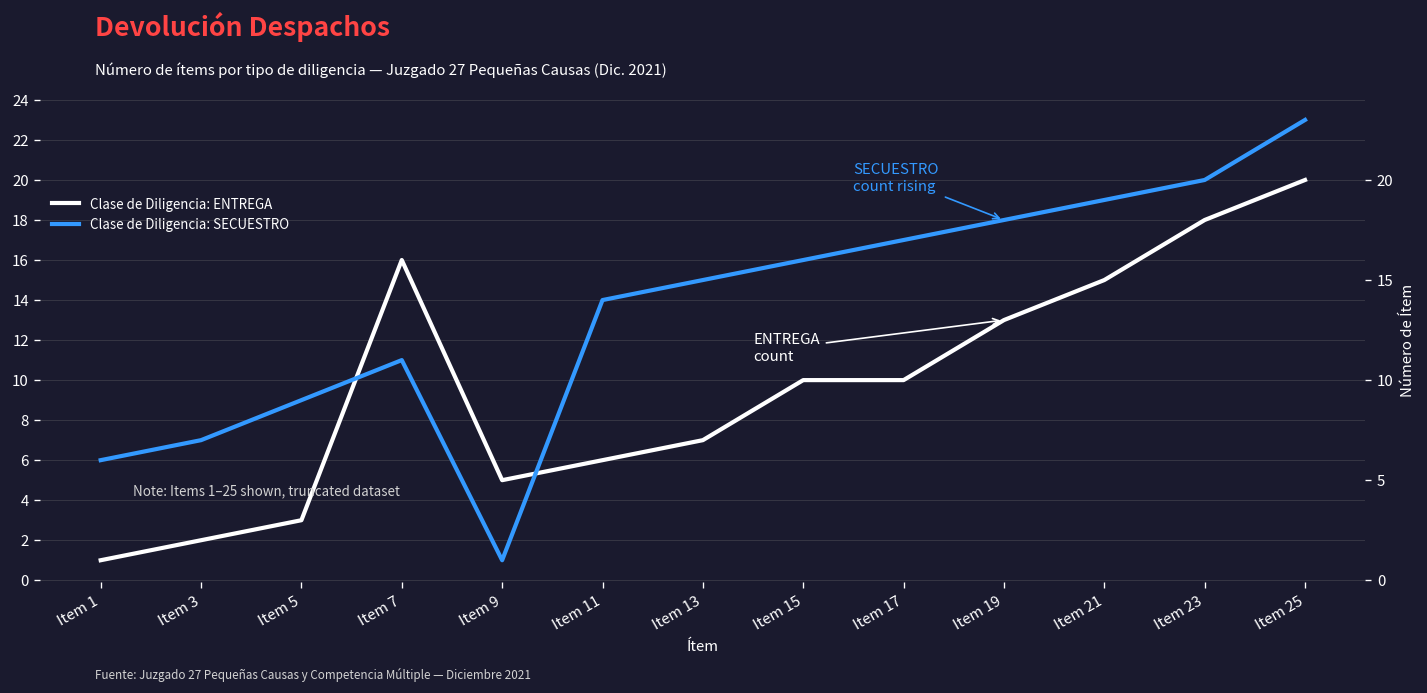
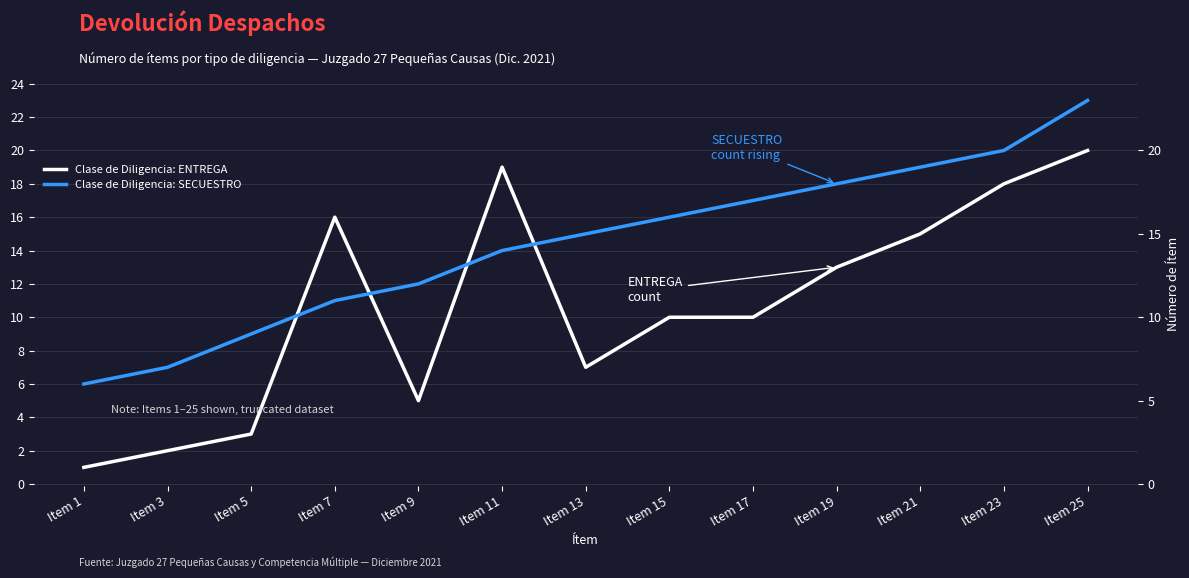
  {
    "Clase de Diligencia: ENTREGA": {
      "Item 1": 1,
      "Item 3": 2,
      "Item 7": 16,
      "Item 9": 5,
-     "Item 11": 6,
+     "Item 11": 19,
      "Item 13": 7,
      "Item 15": 10,
      "Item 17": 10,
      "Item 19": 13,
      "Item 21": 15,
      "Item 23": 18,
      "Item 25": 20
    },
    "Clase de Diligencia: SECUESTRO": {
      "Item 1": 6,
      "Item 3": 7,
      "Item 5": 9,
      "Item 7": 11,
-     "Item 9": 1,
+     "Item 9": 12,
      "Item 11": 14,
      "Item 13": 15,
      "Item 15": 16,
      "Item 17": 17,
      "Item 19": 18,
      "Item 21": 19,
      "Item 23": 20,
      "Item 25": 23
    }
  }
